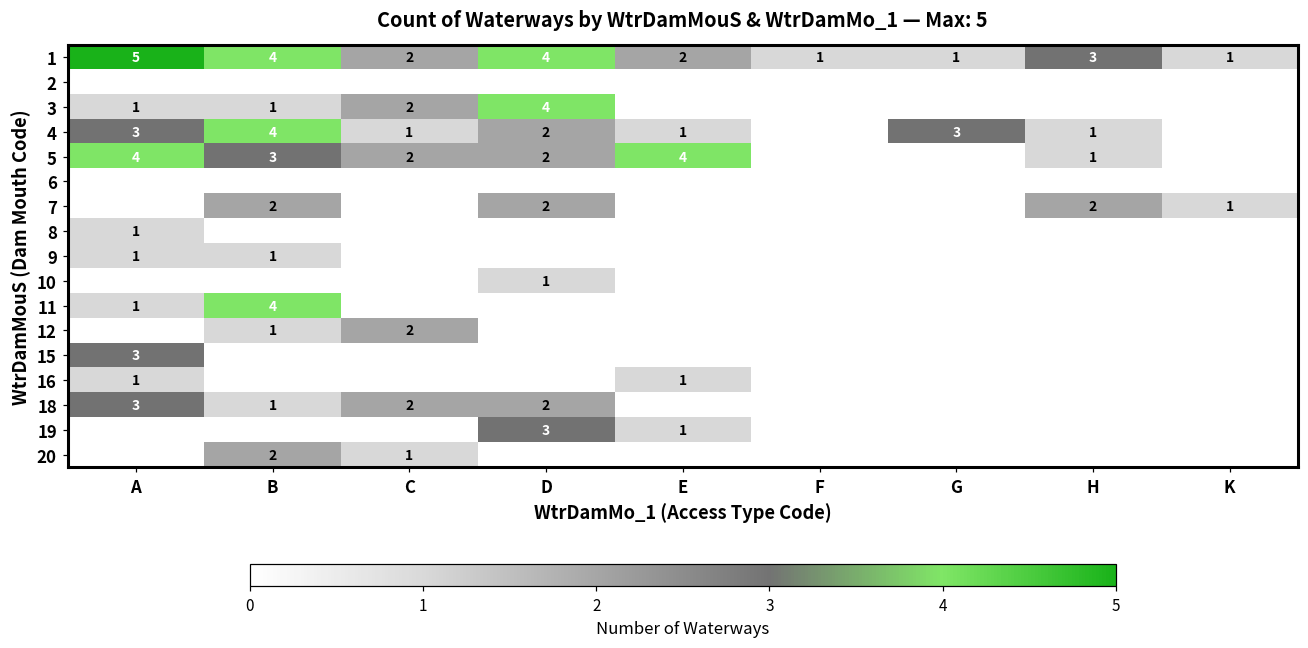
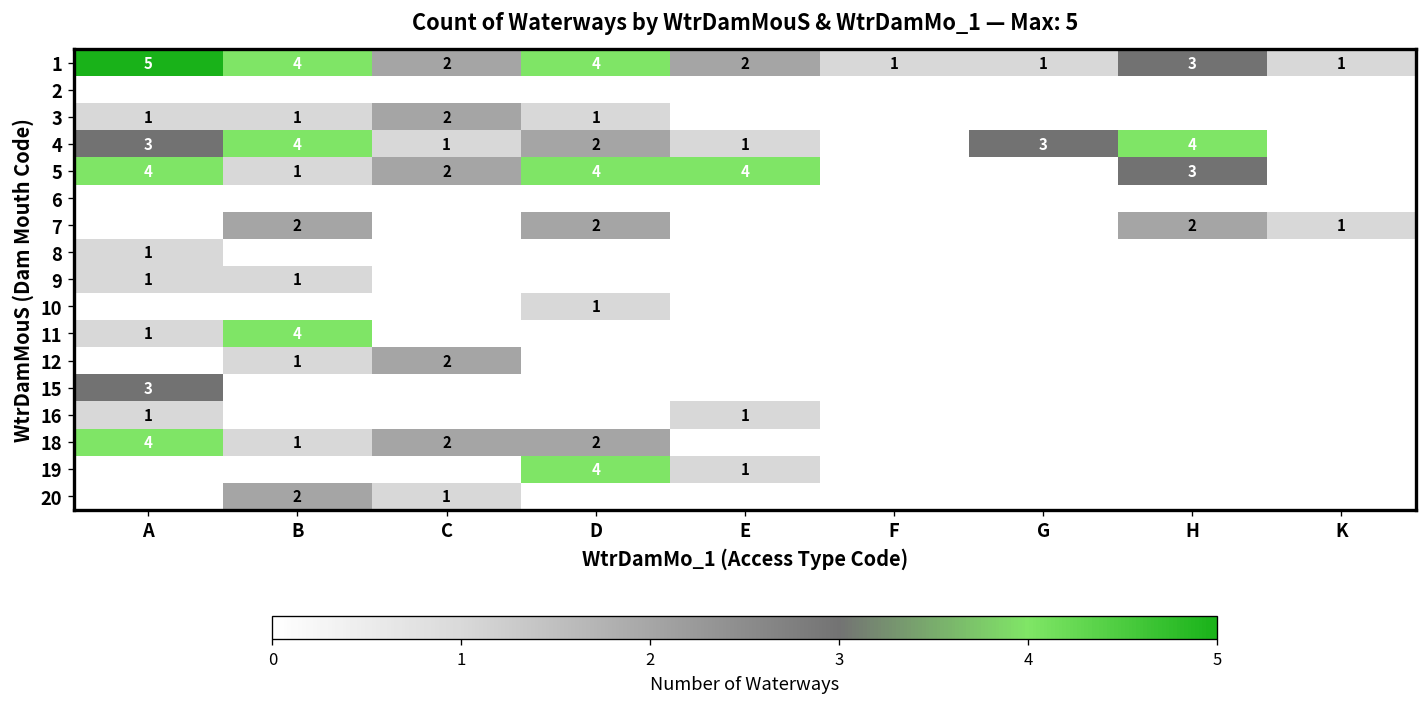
  {
    "1": {
      "A": 5,
      "B": 4,
      "C": 2,
      "D": 4,
      "E": 2,
      "F": 1,
      "G": 1,
      "H": 3,
      "K": 1
    },
    "3": {
      "A": 1,
      "B": 1,
      "C": 2,
-     "D": 4
+     "D": 1
    },
    "4": {
      "A": 3,
      "B": 4,
      "C": 1,
      "D": 2,
      "E": 1,
      "G": 3,
-     "H": 1
+     "H": 4
    },
    "5": {
      "A": 4,
-     "B": 3,
+     "B": 1,
      "C": 2,
-     "D": 2,
+     "D": 4,
      "E": 4,
-     "H": 1
+     "H": 3
    },
    "7": {
      "B": 2,
      "D": 2,
      "H": 2,
      "K": 1
    },
    "8": {
      "A": 1
    },
    "9": {
      "A": 1,
      "B": 1
    },
    "10": {
      "D": 1
    },
    "11": {
      "A": 1,
      "B": 4
    },
    "12": {
      "B": 1,
      "C": 2
    },
    "15": {
      "A": 3
    },
    "16": {
      "A": 1,
      "E": 1
    },
    "18": {
-     "A": 3,
+     "A": 4,
      "B": 1,
      "C": 2,
      "D": 2
    },
    "19": {
-     "D": 3,
+     "D": 4,
      "E": 1
    },
    "20": {
      "B": 2,
      "C": 1
    }
  }
